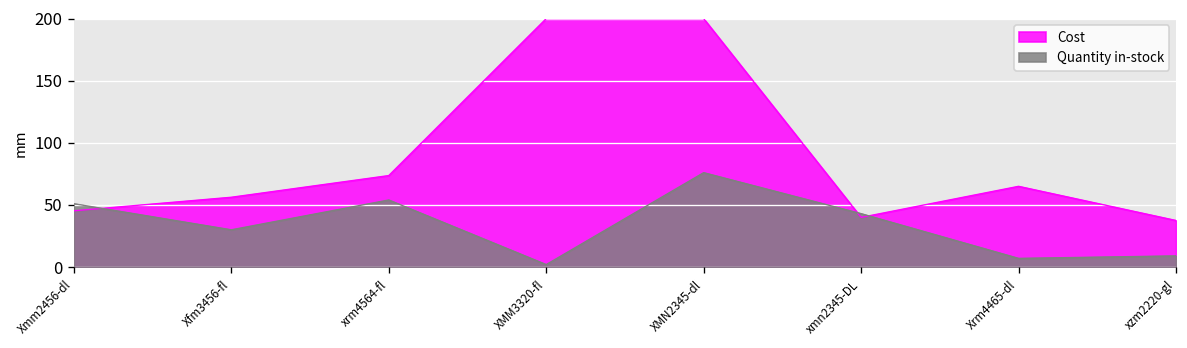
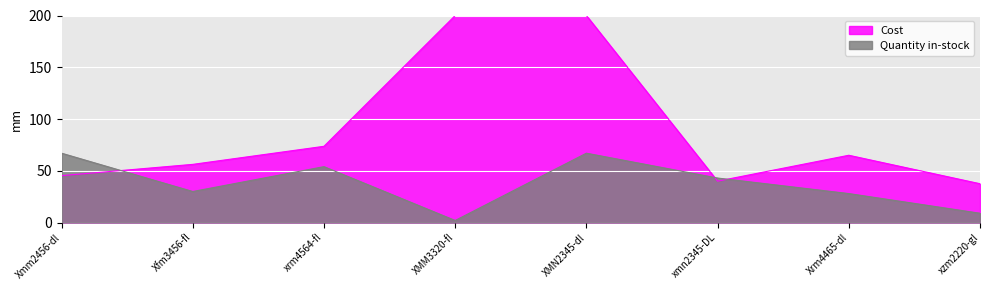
  {
    "Cost": {
      "Xmm2456-dl": 45,
      "Xfm3456-fl": 56,
      "xrm4564-fl": 74,
      "XMM3320-fl": 200,
      "XMN2345-dl": 200,
      "xmn2345-DL": 40,
      "Xrm4465-dl": 65,
      "xzm2220-gl": 38
    },
    "Quantity in-stock": {
-     "Xmm2456-dl": 51,
+     "Xmm2456-dl": 67,
      "Xfm3456-fl": 30,
      "xrm4564-fl": 54,
      "XMM3320-fl": 2,
-     "XMN2345-dl": 76,
+     "XMN2345-dl": 67,
      "xmn2345-DL": 43,
-     "Xrm4465-dl": 7,
+     "Xrm4465-dl": 28,
      "xzm2220-gl": 9
    }
  }
